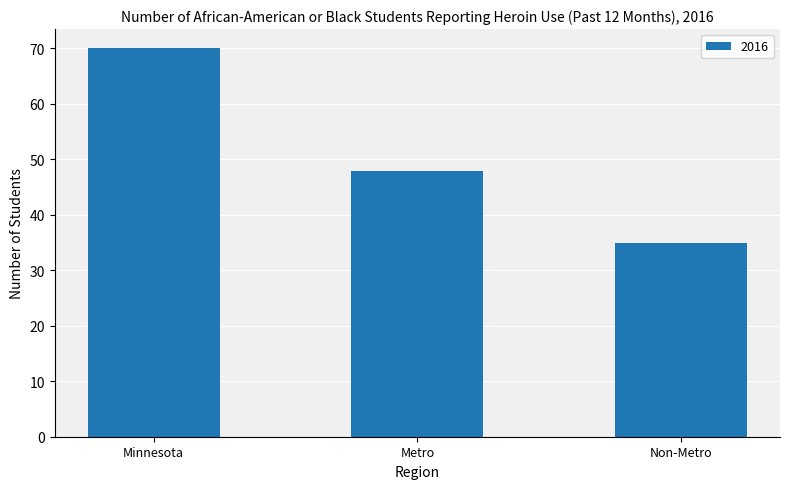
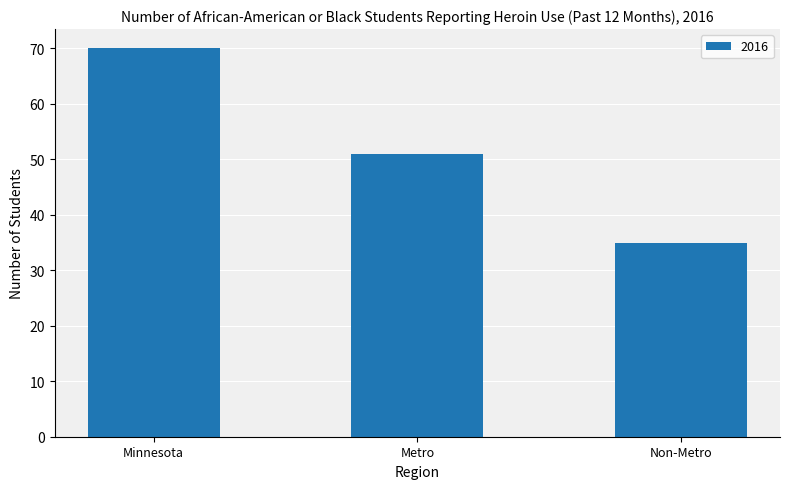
  {
    "Minnesota": 70,
-   "Metro": 48,
+   "Metro": 51,
    "Non-Metro": 35
  }
